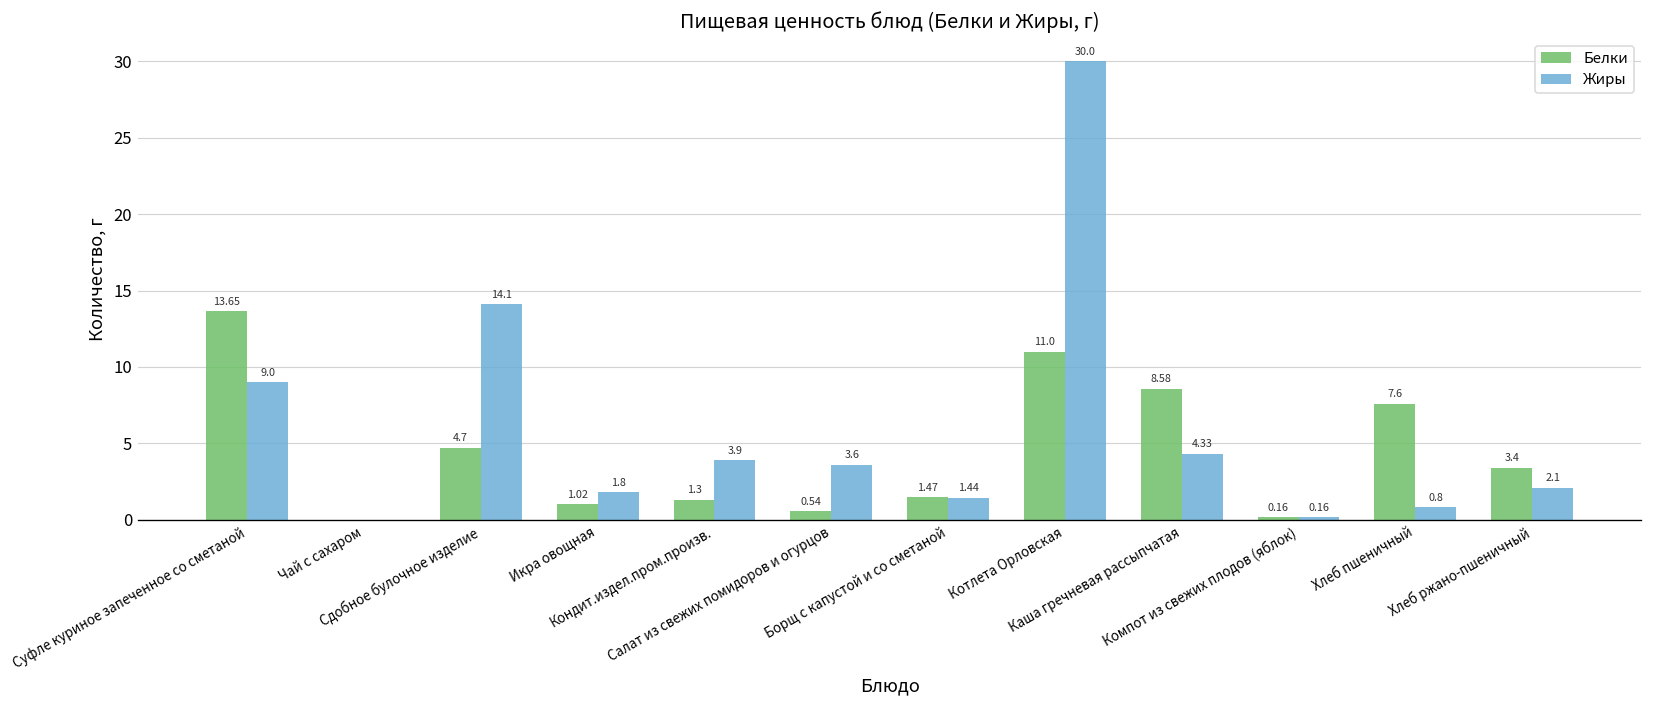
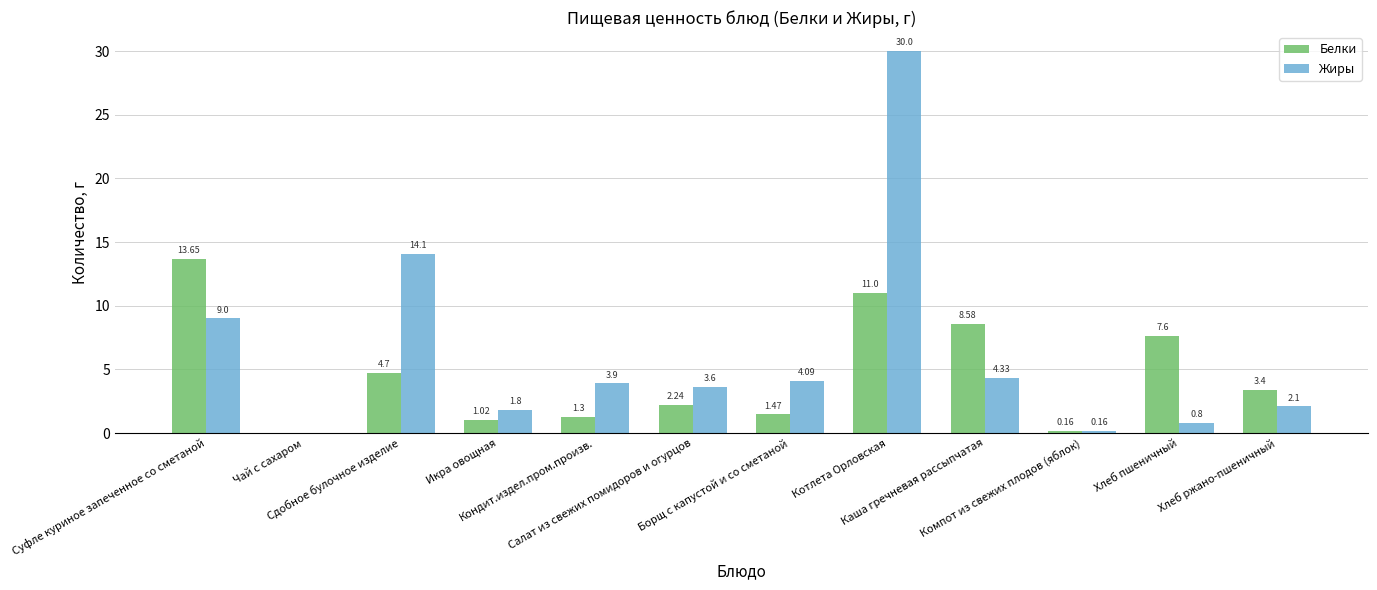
  {
    "Белки": {
      "Суфле куриное запеченное со сметаной": 13.65,
      "Сдобное булочное изделие": 4.7,
      "Икра овощная": 1.02,
      "Кондит.издел.пром.произв.": 1.3,
-     "Салат из свежих помидоров и огурцов": 0.54,
+     "Салат из свежих помидоров и огурцов": 2.24,
      "Борщ с капустой и со сметаной": 1.47,
      "Котлета Орловская": 11.0,
      "Каша гречневая рассыпчатая": 8.58,
      "Компот из свежих плодов (яблок)": 0.16,
      "Хлеб пшеничный": 7.6,
      "Хлеб ржано-пшеничный": 3.4
    },
    "Жиры": {
      "Суфле куриное запеченное со сметаной": 9.0,
      "Сдобное булочное изделие": 14.1,
      "Икра овощная": 1.8,
      "Кондит.издел.пром.произв.": 3.9,
      "Салат из свежих помидоров и огурцов": 3.6,
-     "Борщ с капустой и со сметаной": 1.44,
+     "Борщ с капустой и со сметаной": 4.09,
      "Котлета Орловская": 30.0,
      "Каша гречневая рассыпчатая": 4.33,
      "Компот из свежих плодов (яблок)": 0.16,
      "Хлеб пшеничный": 0.8,
      "Хлеб ржано-пшеничный": 2.1
    }
  }
